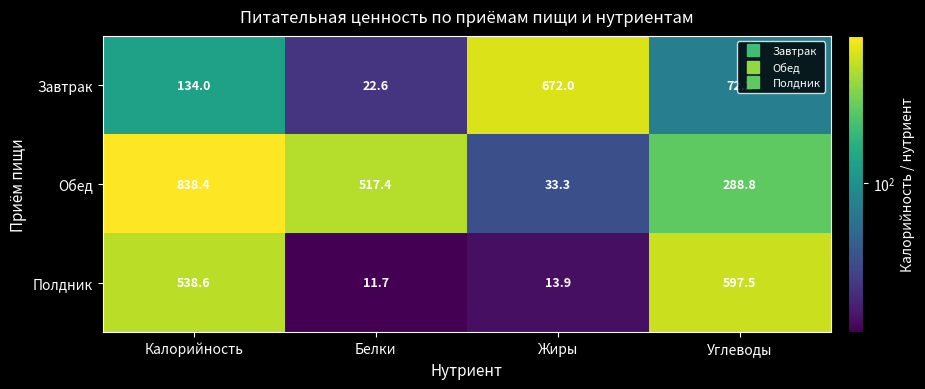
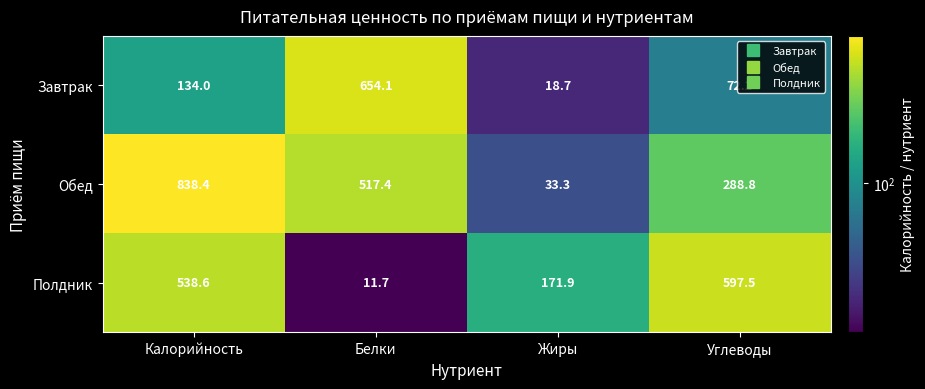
  {
    "Завтрак": {
      "Калорийность": 134.0,
-     "Белки": 22.6,
-     "Жиры": 672.0
+     "Белки": 654.1,
+     "Жиры": 18.7
    },
    "Обед": {
      "Калорийность": 838.4,
      "Белки": 517.4,
      "Жиры": 33.3,
      "Углеводы": 288.8
    },
    "Полдник": {
      "Калорийность": 538.6,
      "Белки": 11.7,
-     "Жиры": 13.9,
+     "Жиры": 171.9,
      "Углеводы": 597.5
    }
  }
